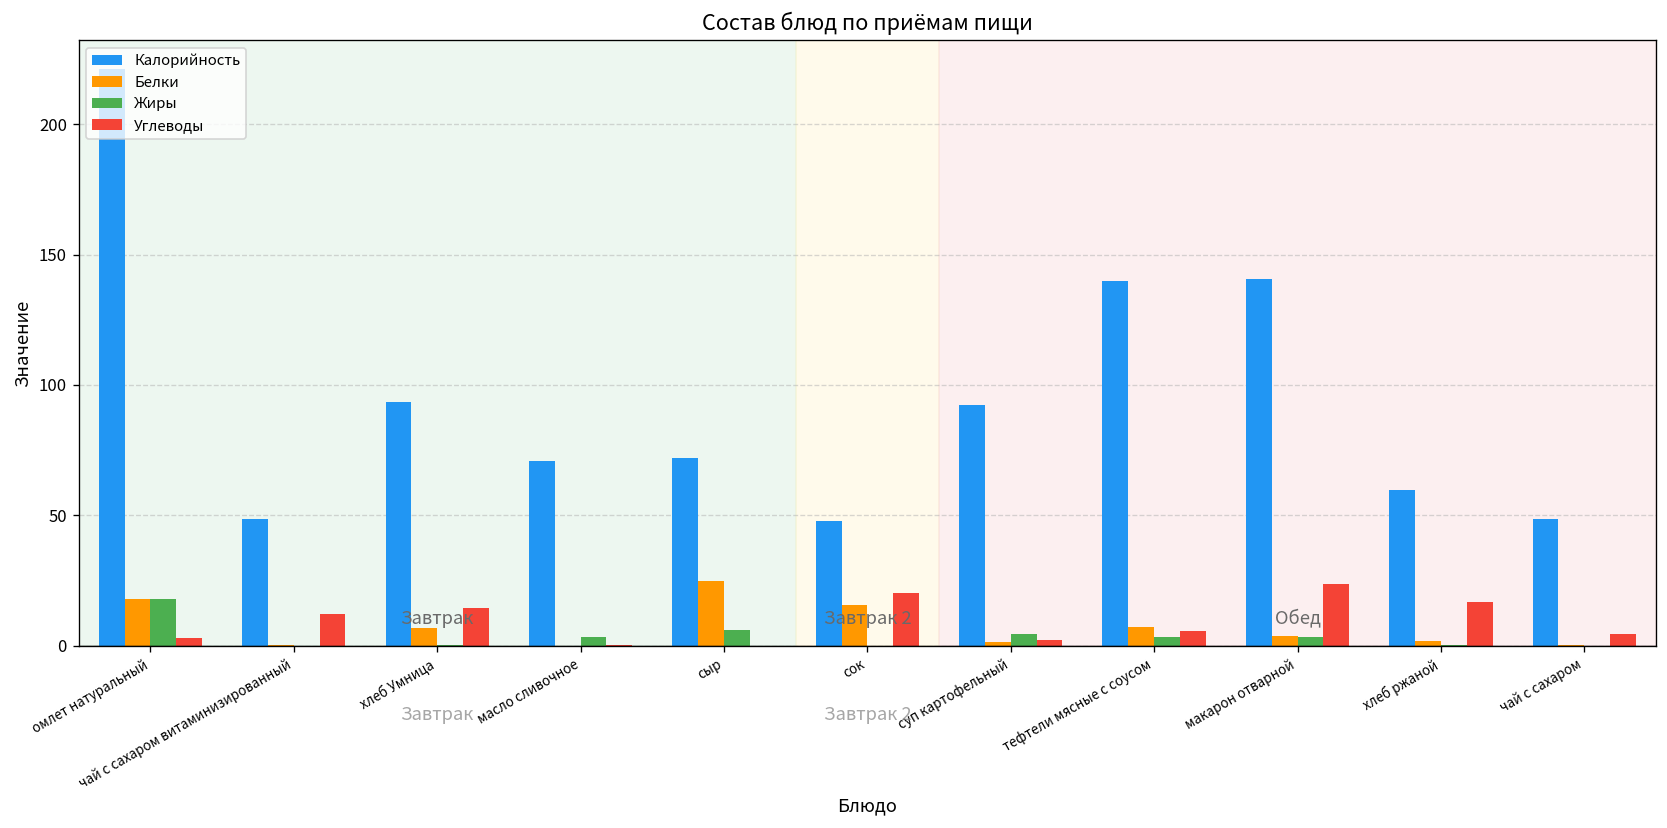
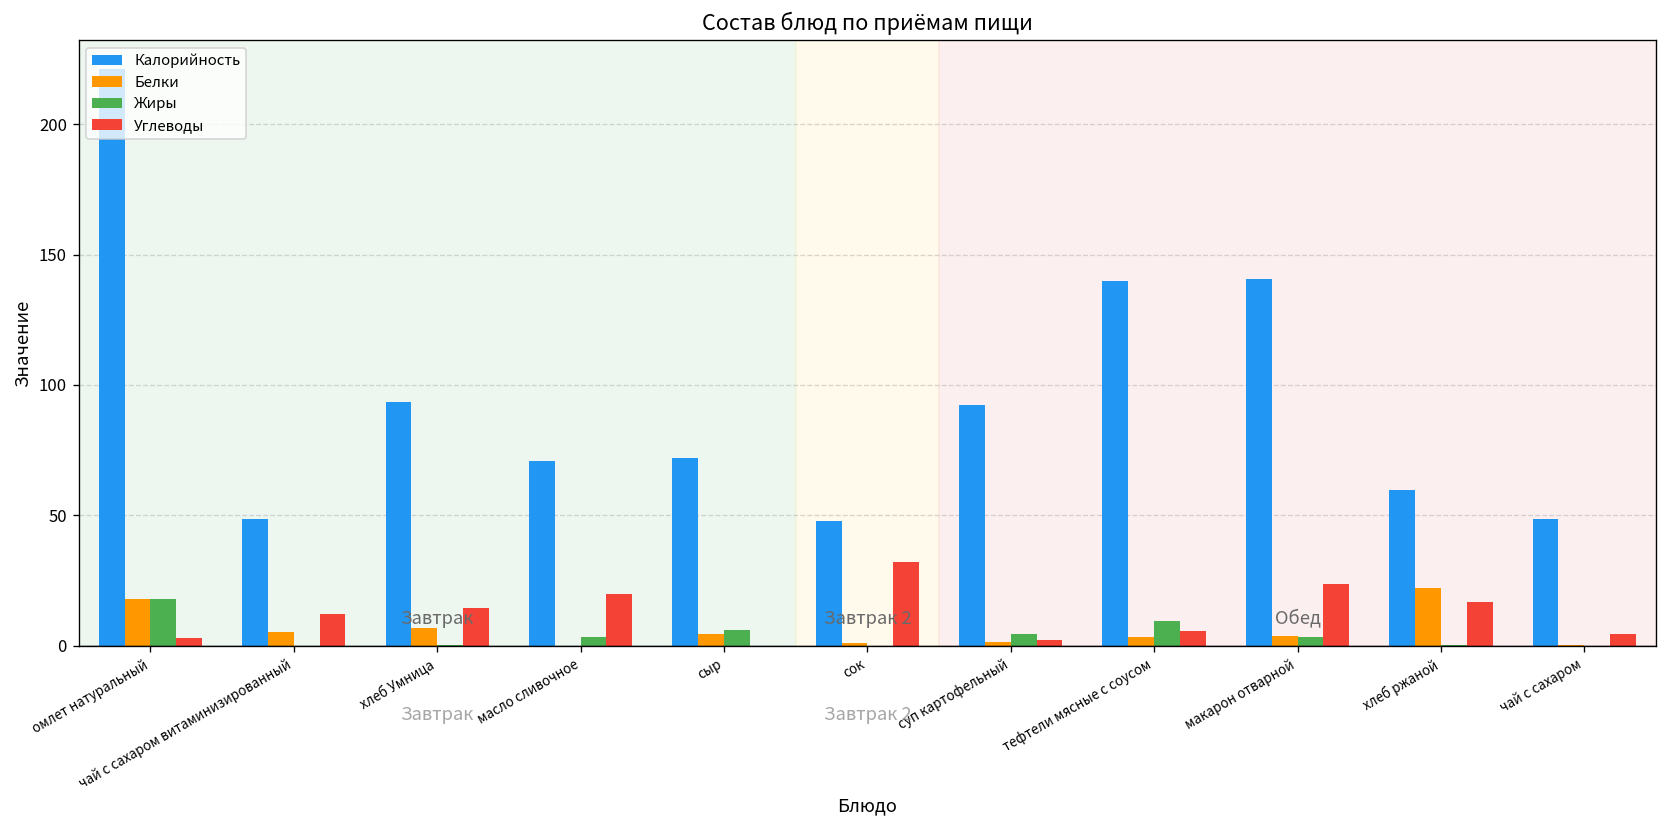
  {
    "Калорийность": {
      "чай с сахаром витаминизированный": 49,
      "хлеб Умница": 93,
      "масло сливочное": 71,
      "сыр": 72,
      "сок": 48,
      "суп картофельный": 92,
      "тефтели мясные с соусом": 140,
      "макарон отварной": 141,
      "хлеб ржаной": 60,
      "чай с сахаром": 49
    },
    "Белки": {
      "омлет натуральный": 18,
-     "чай с сахаром витаминизированный": 0,
+     "чай с сахаром витаминизированный": 5,
      "хлеб Умница": 7,
-     "сыр": 25,
-     "сок": 16,
+     "сыр": 5,
+     "сок": 1,
      "суп картофельный": 2,
-     "тефтели мясные с соусом": 7,
+     "тефтели мясные с соусом": 4,
      "макарон отварной": 4,
-     "хлеб ржаной": 2
+     "хлеб ржаной": 22
    },
    "Жиры": {
      "омлет натуральный": 18,
      "чай с сахаром витаминизированный": 0,
      "масло сливочное": 3,
      "сыр": 6,
      "сок": 0,
      "суп картофельный": 5,
-     "тефтели мясные с соусом": 3,
+     "тефтели мясные с соусом": 9,
      "макарон отварной": 4,
      "чай с сахаром": 0
    },
    "Углеводы": {
      "омлет натуральный": 3,
      "чай с сахаром витаминизированный": 12,
      "хлеб Умница": 15,
-     "масло сливочное": 0,
+     "масло сливочное": 20,
      "сыр": 0,
-     "сок": 20,
+     "сок": 32,
      "суп картофельный": 2,
      "тефтели мясные с соусом": 6,
      "макарон отварной": 24,
      "хлеб ржаной": 17,
      "чай с сахаром": 4
    }
  }
